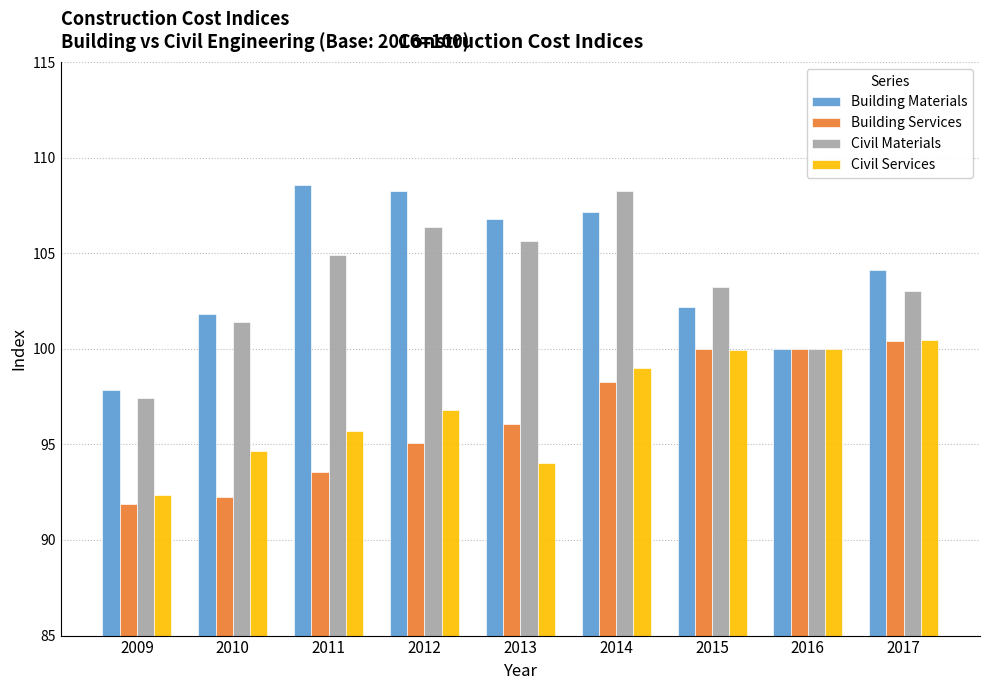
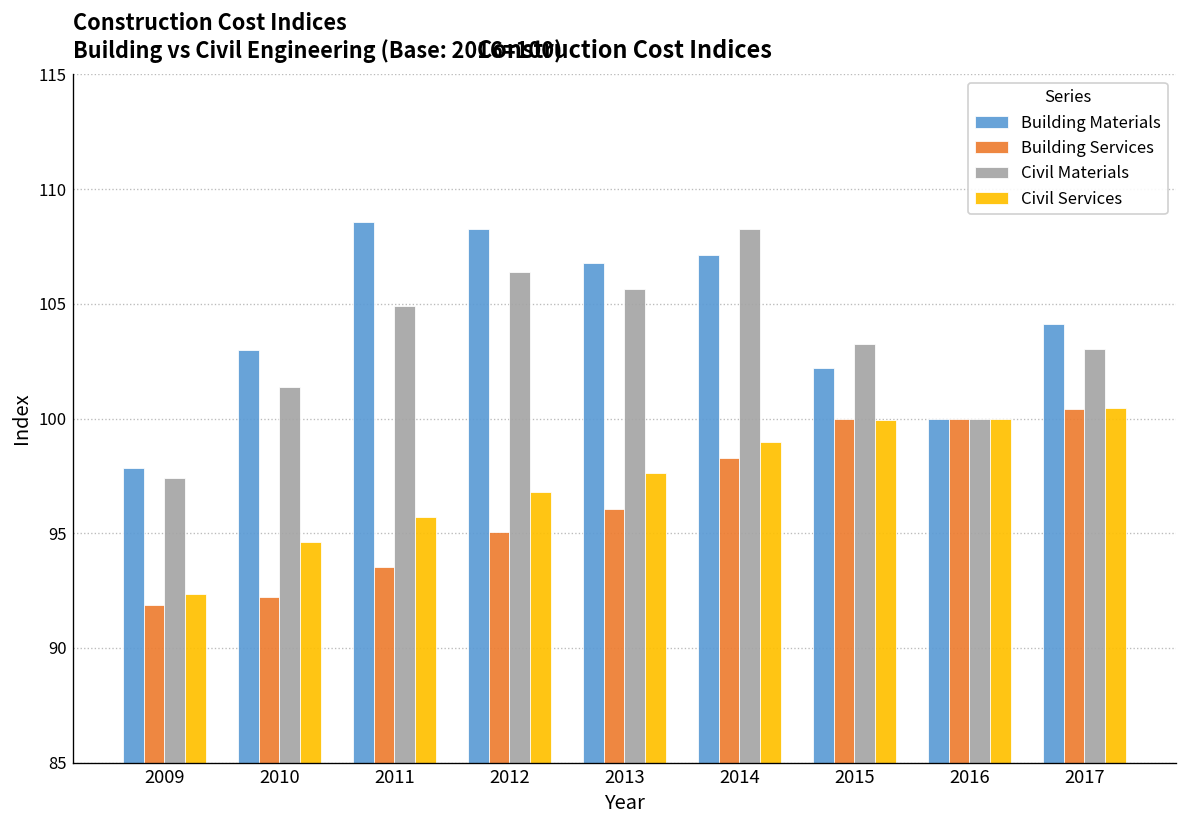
  {
    "Building Materials": {
      "2009": 97.8,
-     "2010": 101.8,
+     "2010": 103.0,
      "2011": 108.6,
      "2012": 108.3,
      "2013": 106.8,
      "2014": 107.1,
      "2015": 102.2,
      "2016": 100.0,
      "2017": 104.1
    },
    "Building Services": {
      "2009": 91.9,
      "2010": 92.2,
      "2011": 93.6,
      "2012": 95.1,
      "2013": 96.1,
      "2014": 98.3,
      "2015": 100.0,
      "2016": 100.0,
      "2017": 100.4
    },
    "Civil Materials": {
      "2009": 97.4,
      "2010": 101.4,
      "2011": 104.9,
      "2012": 106.4,
      "2013": 105.6,
      "2014": 108.3,
      "2015": 103.3,
      "2016": 100.0,
      "2017": 103.0
    },
    "Civil Services": {
      "2009": 92.4,
      "2010": 94.6,
      "2011": 95.7,
      "2012": 96.8,
-     "2013": 94.1,
+     "2013": 97.6,
      "2014": 99.0,
      "2015": 99.9,
      "2016": 100.0,
      "2017": 100.5
    }
  }
